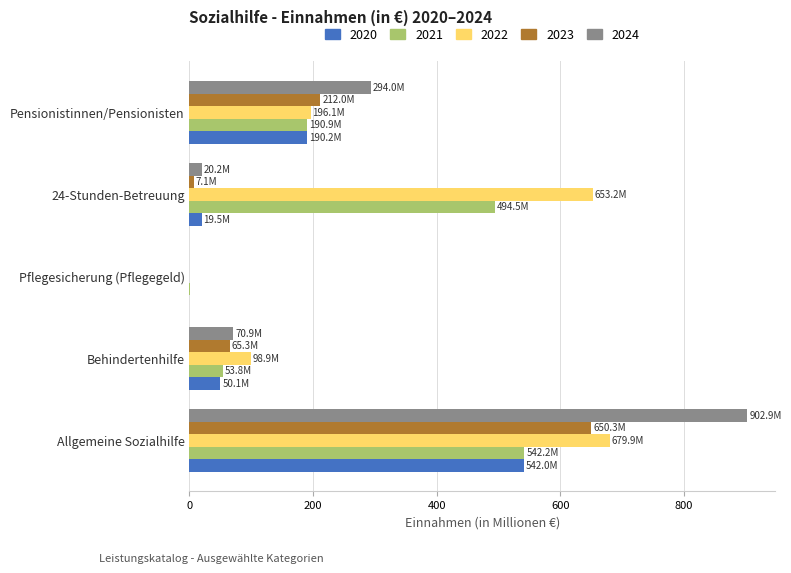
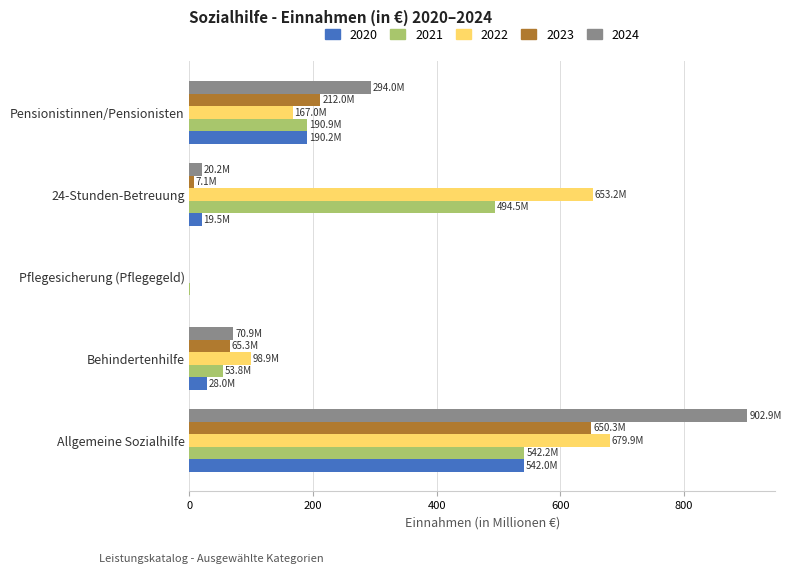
  {
    "2020": {
      "Pensionistinnen/Pensionisten": "190.2M",
      "24-Stunden-Betreuung": "19.5M",
-     "Behindertenhilfe": "50.1M",
+     "Behindertenhilfe": "28.0M",
      "Allgemeine Sozialhilfe": "542.0M"
    },
    "2021": {
      "Pensionistinnen/Pensionisten": "190.9M",
      "24-Stunden-Betreuung": "494.5M",
      "Behindertenhilfe": "53.8M",
      "Allgemeine Sozialhilfe": "542.2M"
    },
    "2022": {
-     "Pensionistinnen/Pensionisten": "196.1M",
+     "Pensionistinnen/Pensionisten": "167.0M",
      "24-Stunden-Betreuung": "653.2M",
      "Behindertenhilfe": "98.9M",
      "Allgemeine Sozialhilfe": "679.9M"
    },
    "2023": {
      "Pensionistinnen/Pensionisten": "212.0M",
      "24-Stunden-Betreuung": "7.1M",
      "Behindertenhilfe": "65.3M",
      "Allgemeine Sozialhilfe": "650.3M"
    },
    "2024": {
      "Pensionistinnen/Pensionisten": "294.0M",
      "24-Stunden-Betreuung": "20.2M",
      "Behindertenhilfe": "70.9M",
      "Allgemeine Sozialhilfe": "902.9M"
    }
  }
